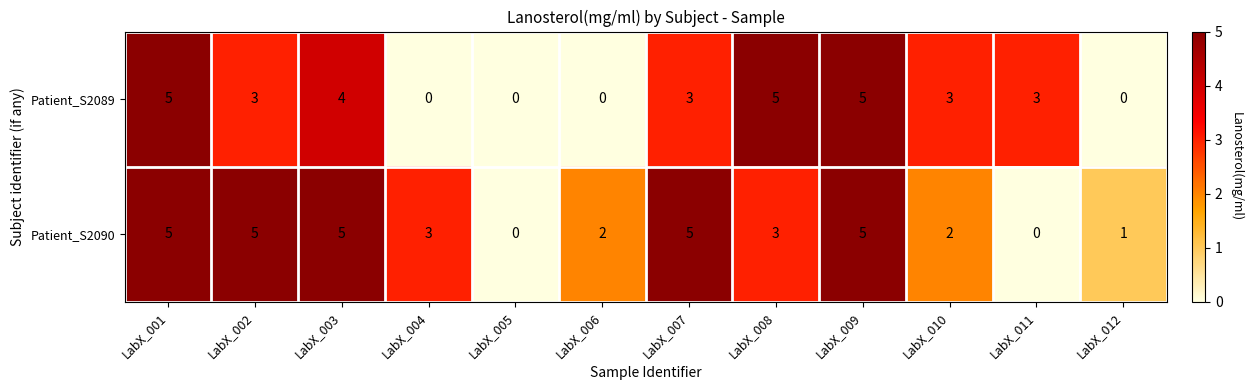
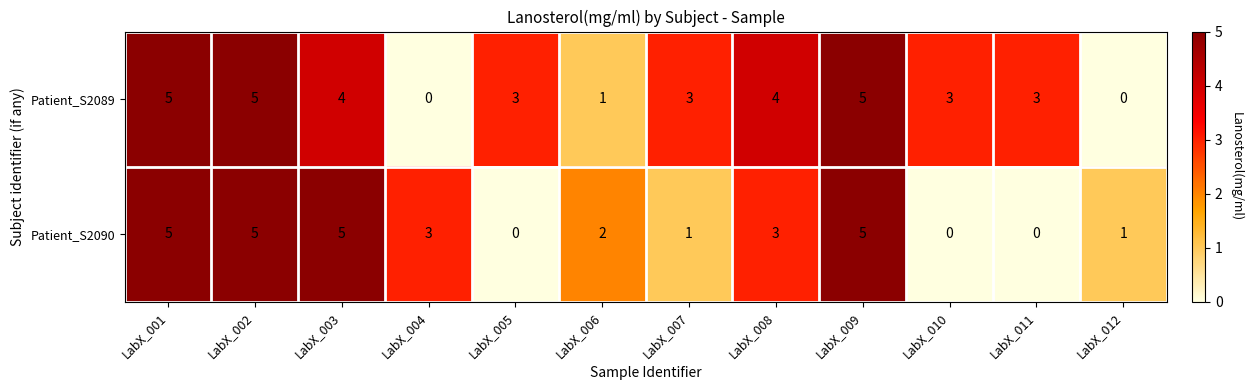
  {
    "Patient_S2089": {
      "LabX_001": 5,
-     "LabX_002": 3,
+     "LabX_002": 5,
      "LabX_003": 4,
      "LabX_004": 0,
-     "LabX_005": 0,
-     "LabX_006": 0,
+     "LabX_005": 3,
+     "LabX_006": 1,
      "LabX_007": 3,
-     "LabX_008": 5,
+     "LabX_008": 4,
      "LabX_009": 5,
      "LabX_010": 3,
      "LabX_011": 3,
      "LabX_012": 0
    },
    "Patient_S2090": {
      "LabX_001": 5,
      "LabX_002": 5,
      "LabX_003": 5,
      "LabX_004": 3,
      "LabX_005": 0,
      "LabX_006": 2,
-     "LabX_007": 5,
+     "LabX_007": 1,
      "LabX_008": 3,
      "LabX_009": 5,
-     "LabX_010": 2,
+     "LabX_010": 0,
      "LabX_011": 0,
      "LabX_012": 1
    }
  }
